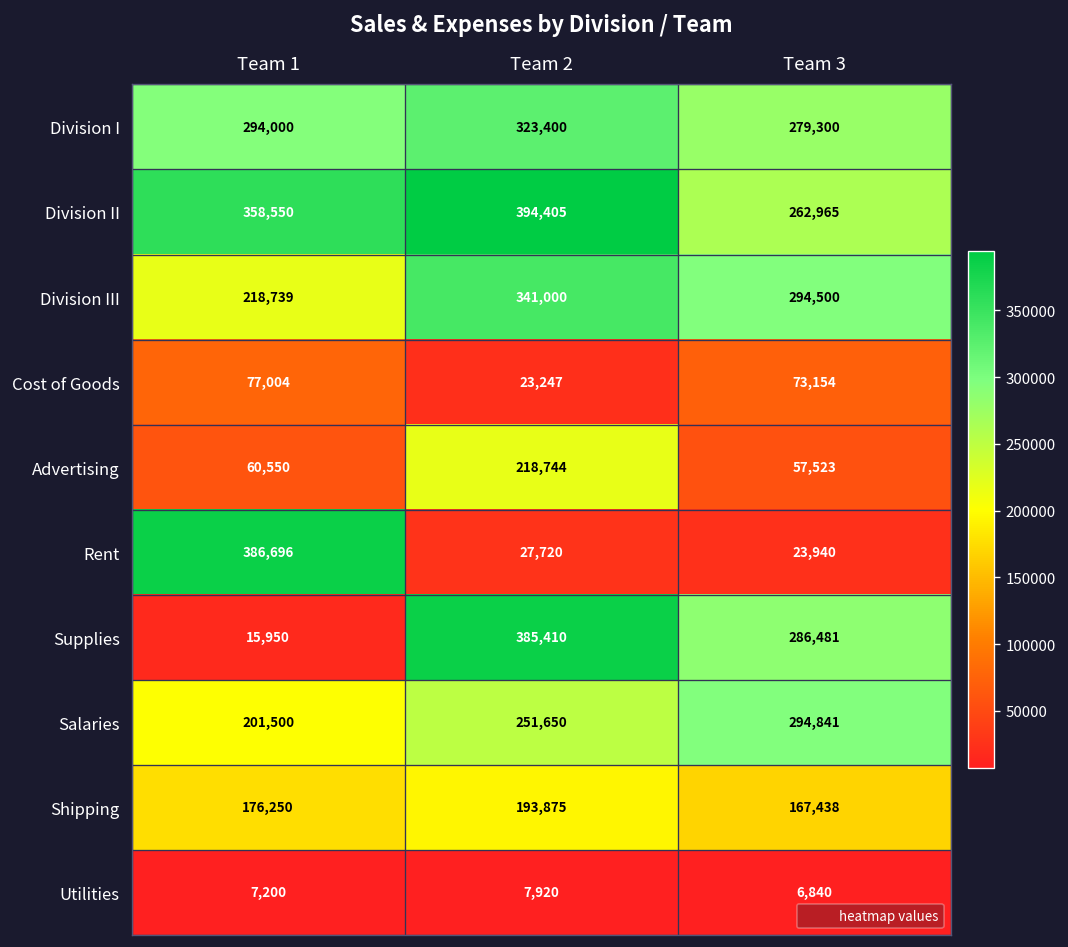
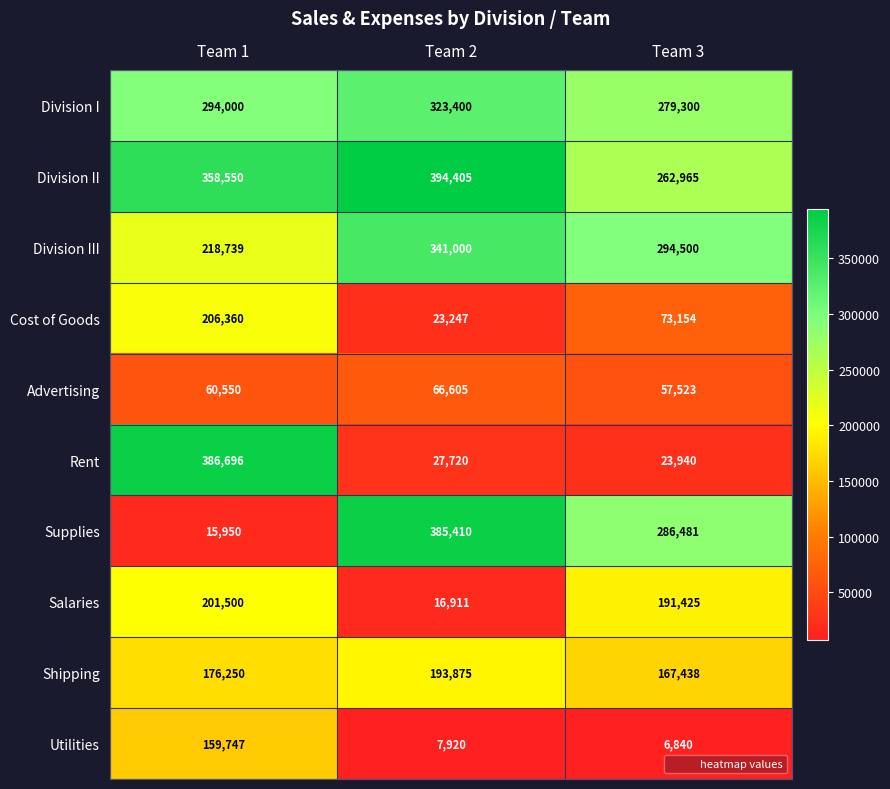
  {
    "Division I": {
      "Team 1": "294,000",
      "Team 2": "323,400",
      "Team 3": "279,300"
    },
    "Division II": {
      "Team 1": "358,550",
      "Team 2": "394,405",
      "Team 3": "262,965"
    },
    "Division III": {
      "Team 1": "218,739",
      "Team 2": "341,000",
      "Team 3": "294,500"
    },
    "Cost of Goods": {
-     "Team 1": "77,004",
+     "Team 1": "206,360",
      "Team 2": "23,247",
      "Team 3": "73,154"
    },
    "Advertising": {
      "Team 1": "60,550",
-     "Team 2": "218,744",
+     "Team 2": "66,605",
      "Team 3": "57,523"
    },
    "Rent": {
      "Team 1": "386,696",
      "Team 2": "27,720",
      "Team 3": "23,940"
    },
    "Supplies": {
      "Team 1": "15,950",
      "Team 2": "385,410",
      "Team 3": "286,481"
    },
    "Salaries": {
      "Team 1": "201,500",
-     "Team 2": "251,650",
-     "Team 3": "294,841"
+     "Team 2": "16,911",
+     "Team 3": "191,425"
    },
    "Shipping": {
      "Team 1": "176,250",
      "Team 2": "193,875",
      "Team 3": "167,438"
    },
    "Utilities": {
-     "Team 1": "7,200",
+     "Team 1": "159,747",
      "Team 2": "7,920",
      "Team 3": "6,840"
    }
  }
